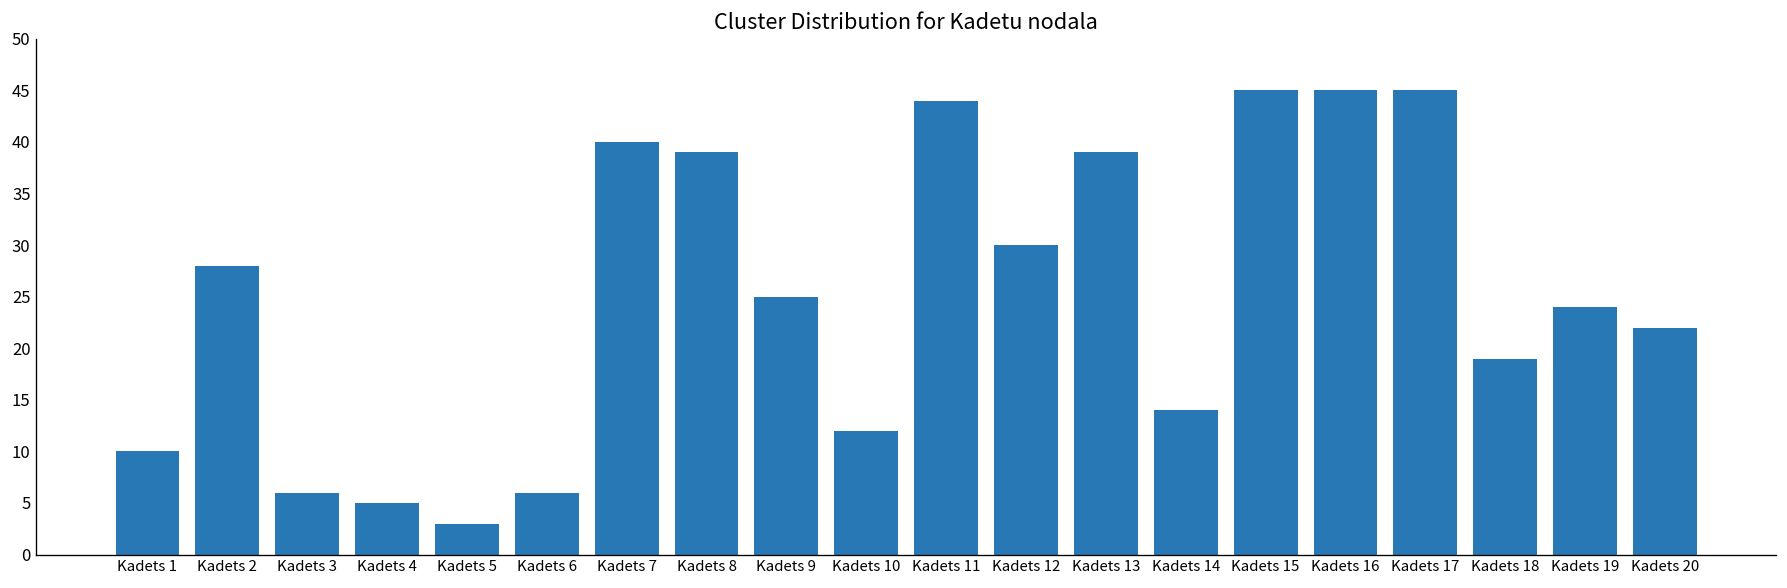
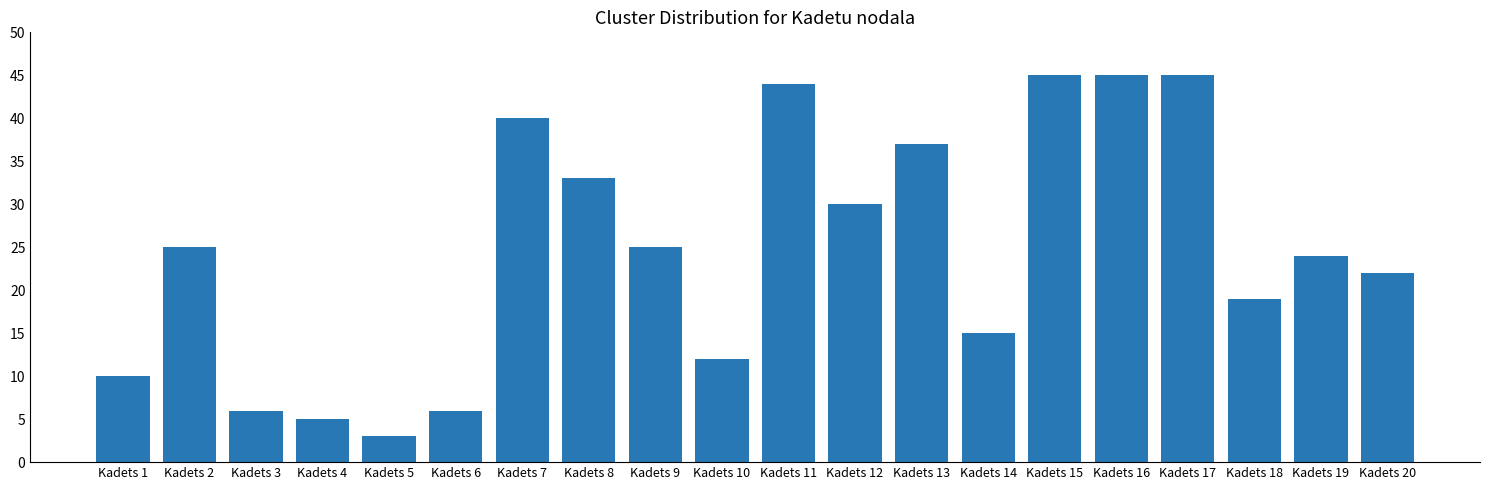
  {
    "Kadets 1": 10,
-   "Kadets 2": 28,
+   "Kadets 2": 25,
    "Kadets 3": 6,
    "Kadets 4": 5,
    "Kadets 5": 3,
    "Kadets 6": 6,
    "Kadets 7": 40,
-   "Kadets 8": 39,
+   "Kadets 8": 33,
    "Kadets 9": 25,
    "Kadets 10": 12,
    "Kadets 11": 44,
    "Kadets 12": 30,
-   "Kadets 13": 39,
-   "Kadets 14": 14,
+   "Kadets 13": 37,
+   "Kadets 14": 15,
    "Kadets 15": 45,
    "Kadets 16": 45,
    "Kadets 17": 45,
    "Kadets 18": 19,
    "Kadets 19": 24,
    "Kadets 20": 22
  }
